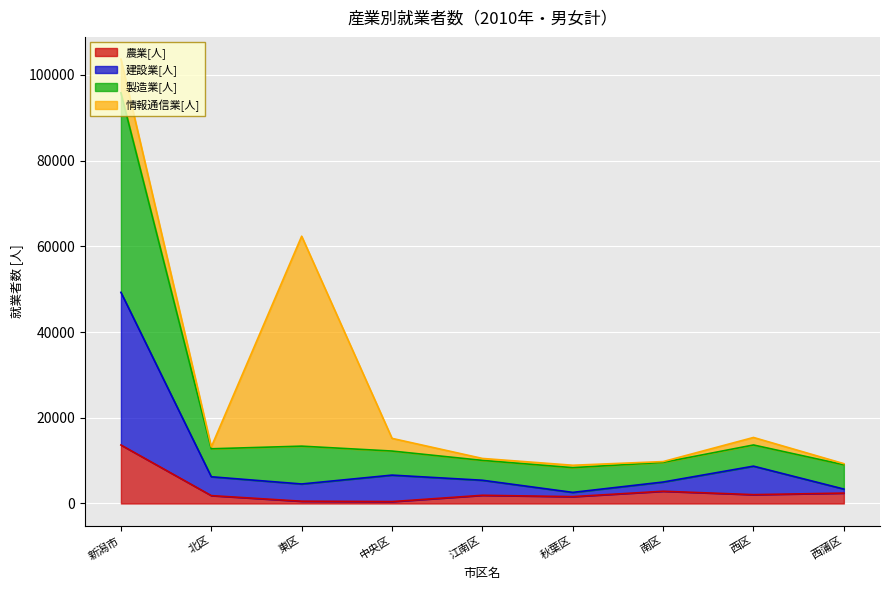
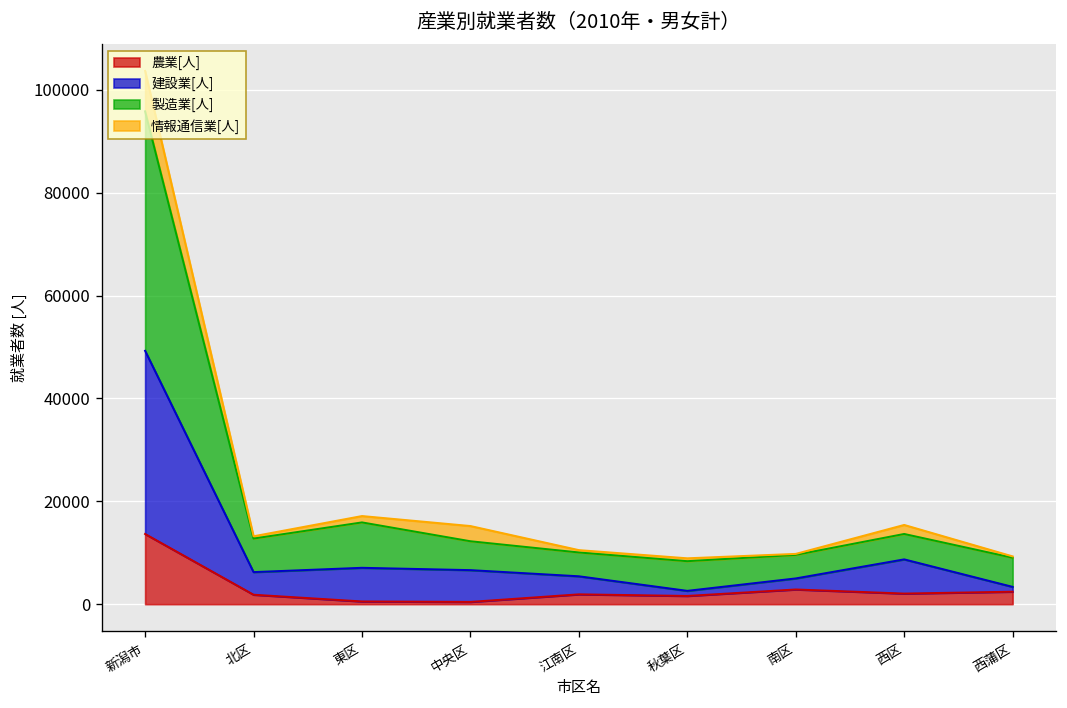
  {
    "農業[人]": {
      "新潟市": 14000,
      "北区": 2000,
      "東区": 1000,
      "中央区": 0,
      "江南区": 2000,
      "秋葉区": 2000,
      "南区": 3000,
      "西区": 2000,
      "西蒲区": 2000
    },
    "建設業[人]": {
      "新潟市": 36000,
      "北区": 4000,
-     "東区": 4000,
+     "東区": 7000,
      "中央区": 6000,
      "江南区": 4000,
      "秋葉区": 1000,
      "南区": 2000,
      "西区": 7000,
      "西蒲区": 1000
    },
    "製造業[人]": {
      "東区": 9000,
      "中央区": 6000,
      "西区": 5000
    },
    "情報通信業[人]": {
-     "東区": 49000,
+     "東区": 1000,
      "中央区": 3000,
      "西区": 2000
    }
  }
